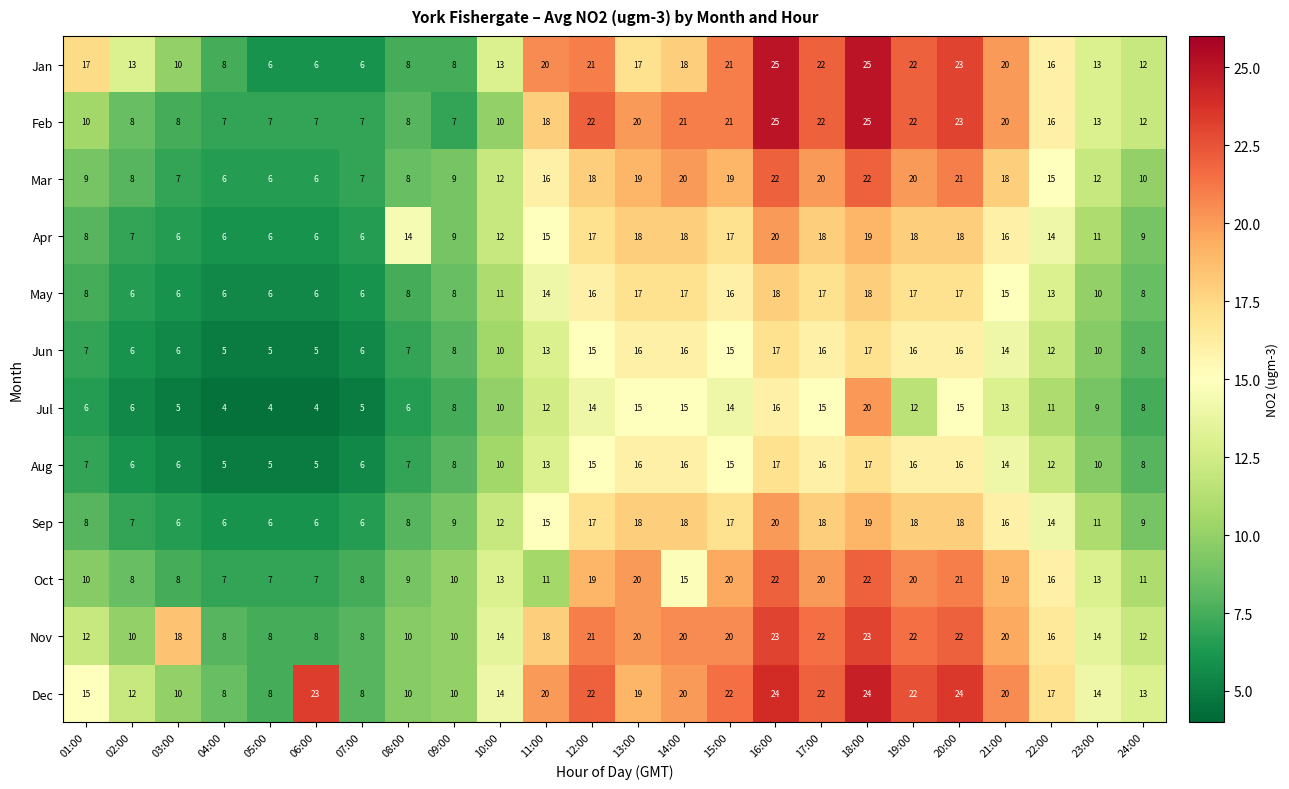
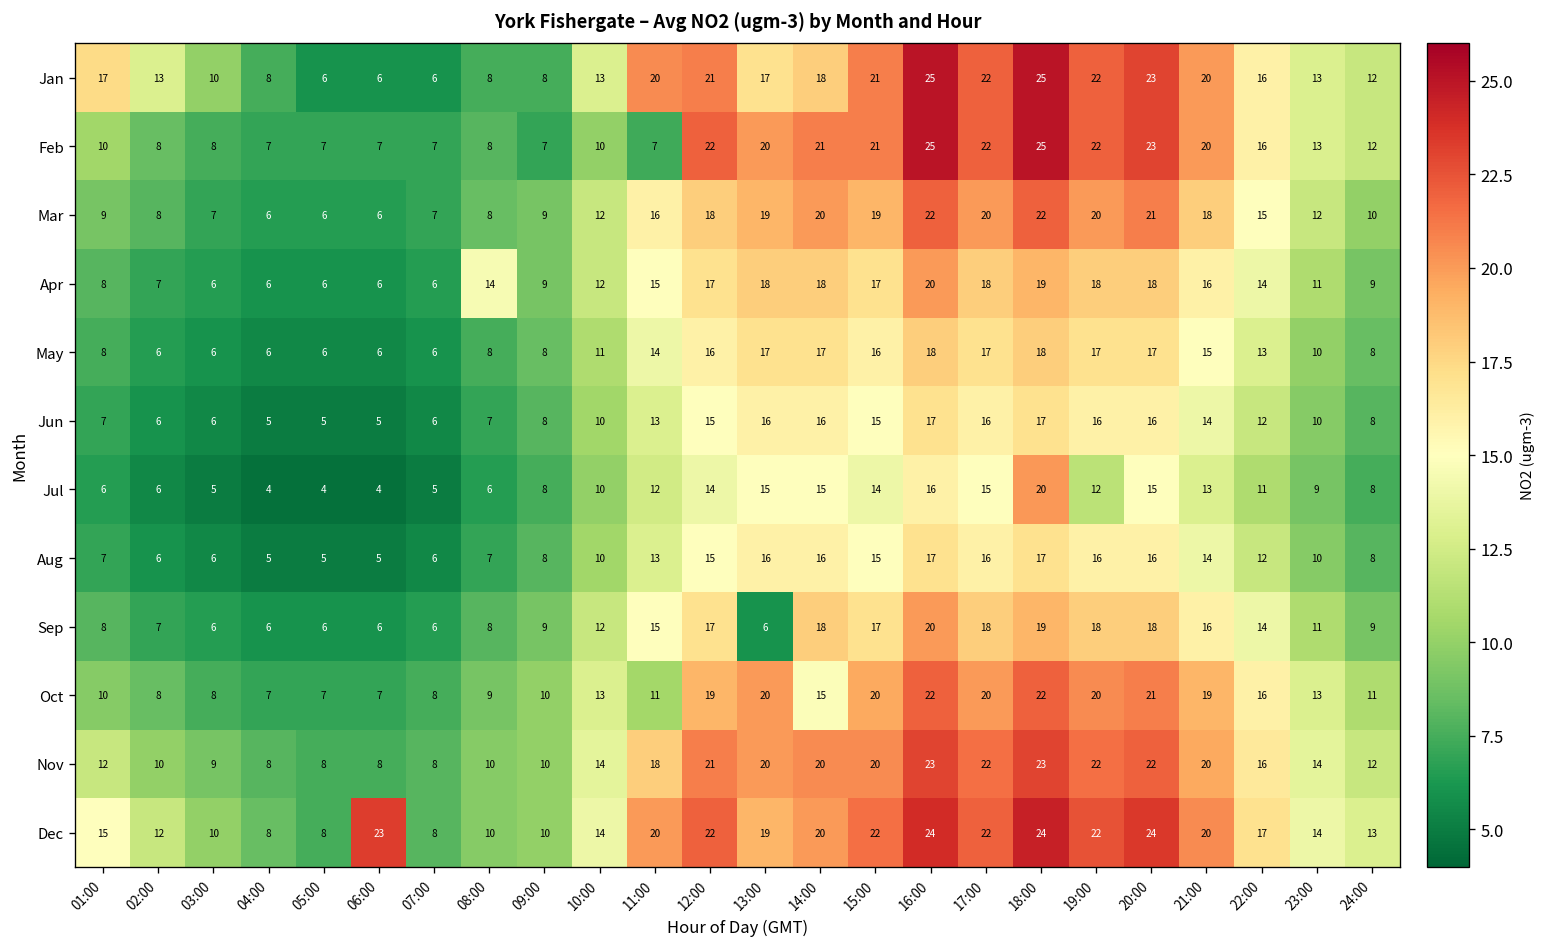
  {
    "Feb": {
      "01:00": 10,
      "02:00": 8,
      "03:00": 8,
      "04:00": 7,
      "05:00": 7,
      "06:00": 7,
      "07:00": 7,
      "08:00": 8,
      "09:00": 7,
      "10:00": 10,
-     "11:00": 18,
+     "11:00": 7,
      "12:00": 22,
      "13:00": 20,
      "14:00": 21,
      "15:00": 21,
      "16:00": 25,
      "17:00": 22,
      "18:00": 25,
      "19:00": 22,
      "20:00": 23,
      "21:00": 20,
      "22:00": 16,
      "23:00": 13,
      "24:00": 12
    },
    "Sep": {
      "01:00": 8,
      "02:00": 7,
      "03:00": 6,
      "04:00": 6,
      "05:00": 6,
      "06:00": 6,
      "07:00": 6,
      "08:00": 8,
      "09:00": 9,
      "10:00": 12,
      "11:00": 15,
      "12:00": 17,
-     "13:00": 18,
+     "13:00": 6,
      "14:00": 18,
      "15:00": 17,
      "16:00": 20,
      "17:00": 18,
      "18:00": 19,
      "19:00": 18,
      "20:00": 18,
      "21:00": 16,
      "22:00": 14,
      "23:00": 11,
      "24:00": 9
    },
    "Nov": {
      "01:00": 12,
      "02:00": 10,
-     "03:00": 18,
+     "03:00": 9,
      "04:00": 8,
      "05:00": 8,
      "06:00": 8,
      "07:00": 8,
      "08:00": 10,
      "09:00": 10,
      "10:00": 14,
      "11:00": 18,
      "12:00": 21,
      "13:00": 20,
      "14:00": 20,
      "15:00": 20,
      "16:00": 23,
      "17:00": 22,
      "18:00": 23,
      "19:00": 22,
      "20:00": 22,
      "21:00": 20,
      "22:00": 16,
      "23:00": 14,
      "24:00": 12
    }
  }
